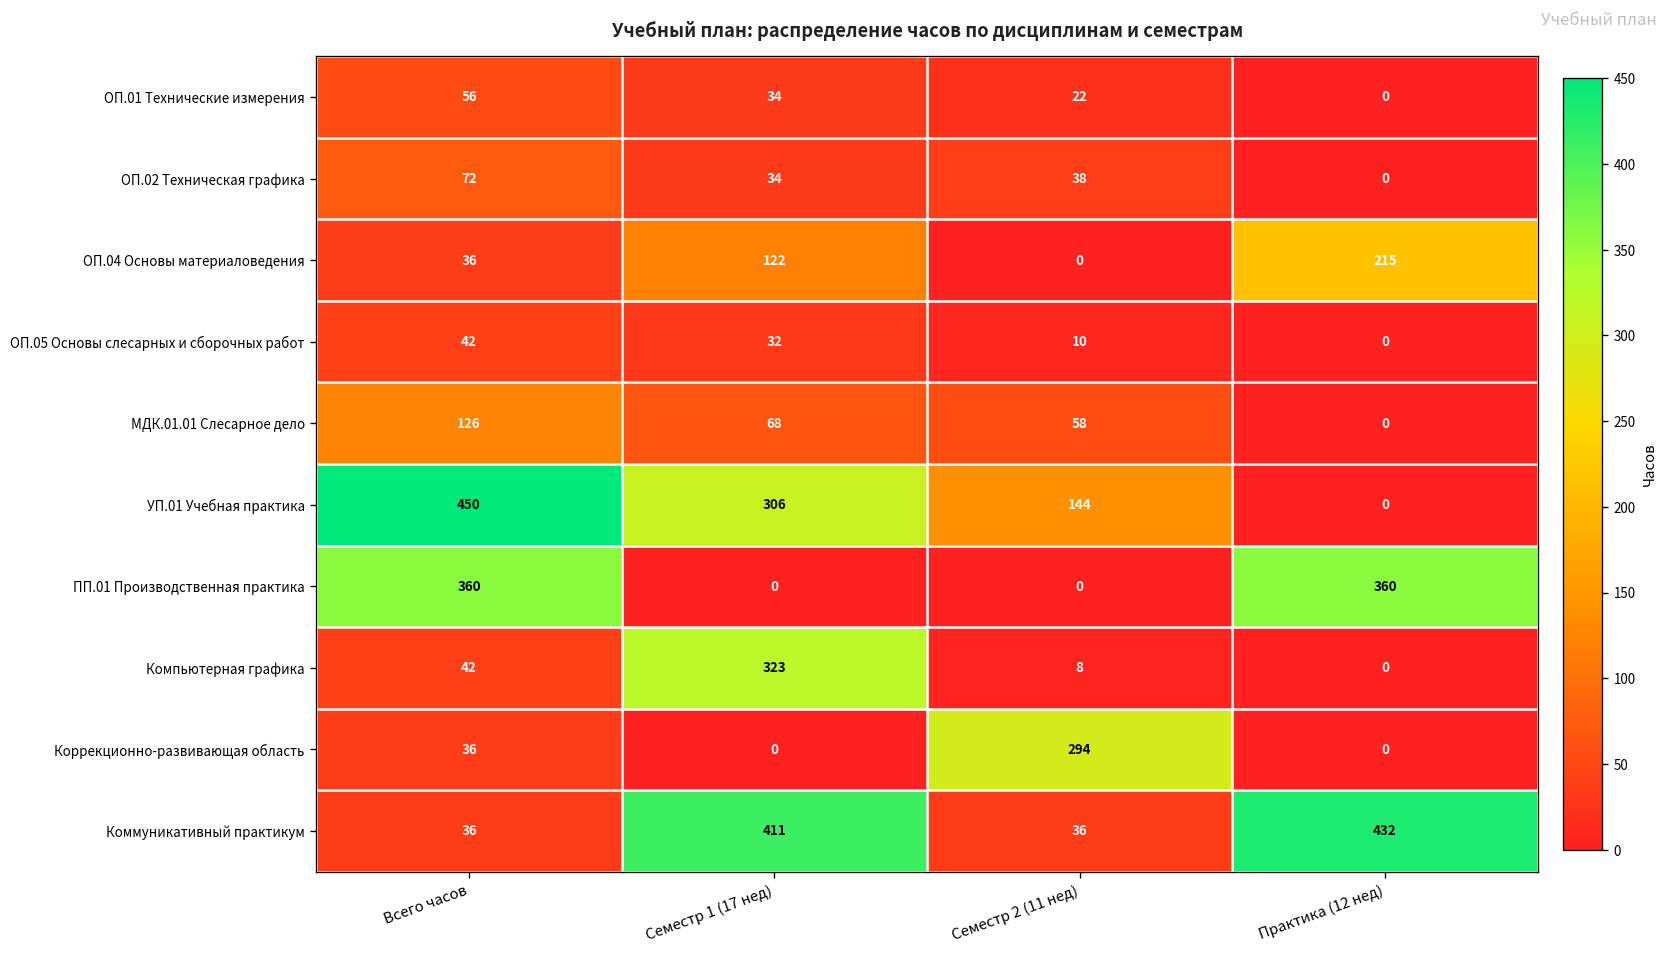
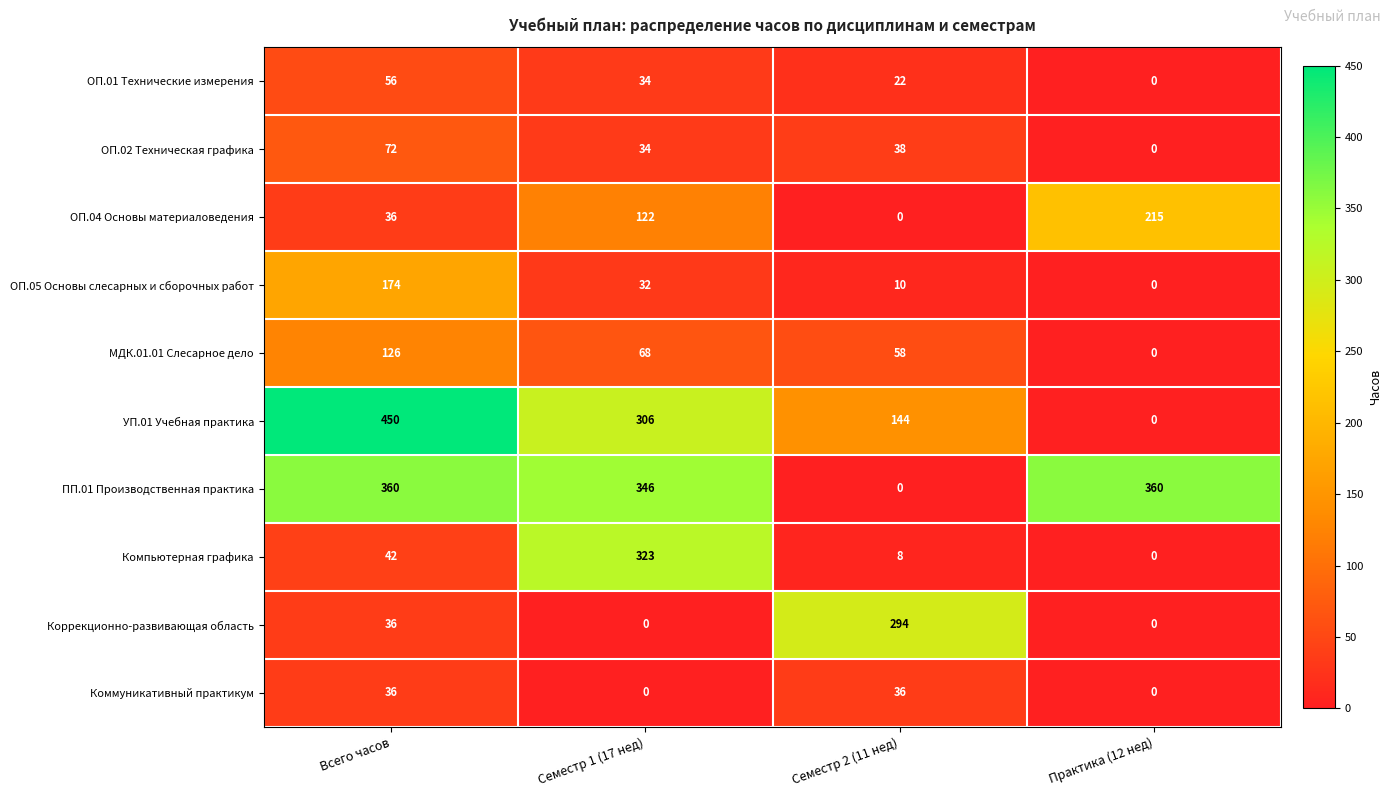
  {
    "ОП.01 Технические измерения": {
      "Всего часов": 56,
      "Семестр 1 (17 нед)": 34,
      "Семестр 2 (11 нед)": 22,
      "Практика (12 нед)": 0
    },
    "ОП.02 Техническая графика": {
      "Всего часов": 72,
      "Семестр 1 (17 нед)": 34,
      "Семестр 2 (11 нед)": 38,
      "Практика (12 нед)": 0
    },
    "ОП.04 Основы материаловедения": {
      "Всего часов": 36,
      "Семестр 1 (17 нед)": 122,
      "Семестр 2 (11 нед)": 0,
      "Практика (12 нед)": 215
    },
    "ОП.05 Основы слесарных и сборочных работ": {
-     "Всего часов": 42,
+     "Всего часов": 174,
      "Семестр 1 (17 нед)": 32,
      "Семестр 2 (11 нед)": 10,
      "Практика (12 нед)": 0
    },
    "МДК.01.01 Слесарное дело": {
      "Всего часов": 126,
      "Семестр 1 (17 нед)": 68,
      "Семестр 2 (11 нед)": 58,
      "Практика (12 нед)": 0
    },
    "УП.01 Учебная практика": {
      "Всего часов": 450,
      "Семестр 1 (17 нед)": 306,
      "Семестр 2 (11 нед)": 144,
      "Практика (12 нед)": 0
    },
    "ПП.01 Производственная практика": {
      "Всего часов": 360,
-     "Семестр 1 (17 нед)": 0,
+     "Семестр 1 (17 нед)": 346,
      "Семестр 2 (11 нед)": 0,
      "Практика (12 нед)": 360
    },
    "Компьютерная графика": {
      "Всего часов": 42,
      "Семестр 1 (17 нед)": 323,
      "Семестр 2 (11 нед)": 8,
      "Практика (12 нед)": 0
    },
    "Коррекционно-развивающая область": {
      "Всего часов": 36,
      "Семестр 1 (17 нед)": 0,
      "Семестр 2 (11 нед)": 294,
      "Практика (12 нед)": 0
    },
    "Коммуникативный практикум": {
      "Всего часов": 36,
-     "Семестр 1 (17 нед)": 411,
+     "Семестр 1 (17 нед)": 0,
      "Семестр 2 (11 нед)": 36,
-     "Практика (12 нед)": 432
+     "Практика (12 нед)": 0
    }
  }
